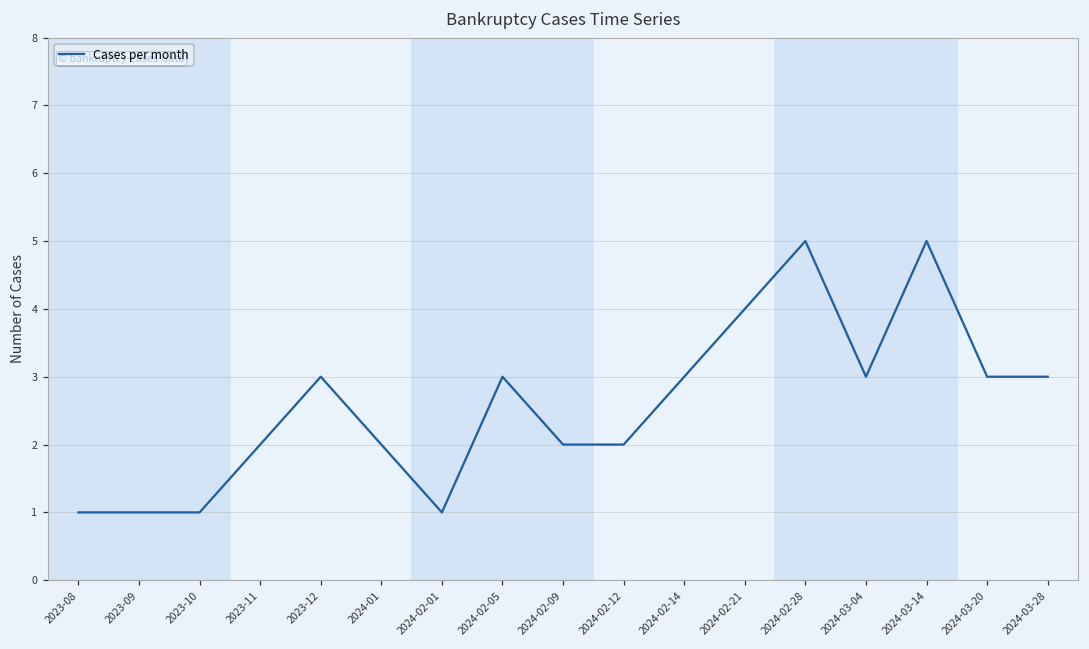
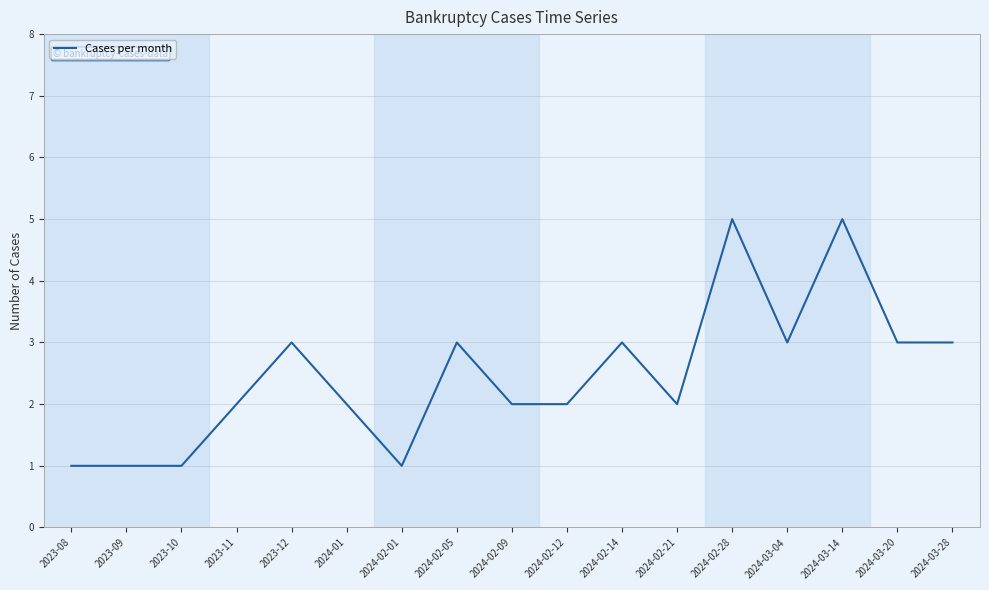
  {
    "2023-08": 1,
    "2023-09": 1,
    "2023-10": 1,
    "2023-11": 2,
    "2023-12": 3,
    "2024-01": 2,
    "2024-02-01": 1,
    "2024-02-05": 3,
    "2024-02-09": 2,
    "2024-02-12": 2,
    "2024-02-14": 3,
-   "2024-02-21": 4,
+   "2024-02-21": 2,
    "2024-02-28": 5,
    "2024-03-04": 3,
    "2024-03-14": 5,
    "2024-03-20": 3,
    "2024-03-28": 3
  }
